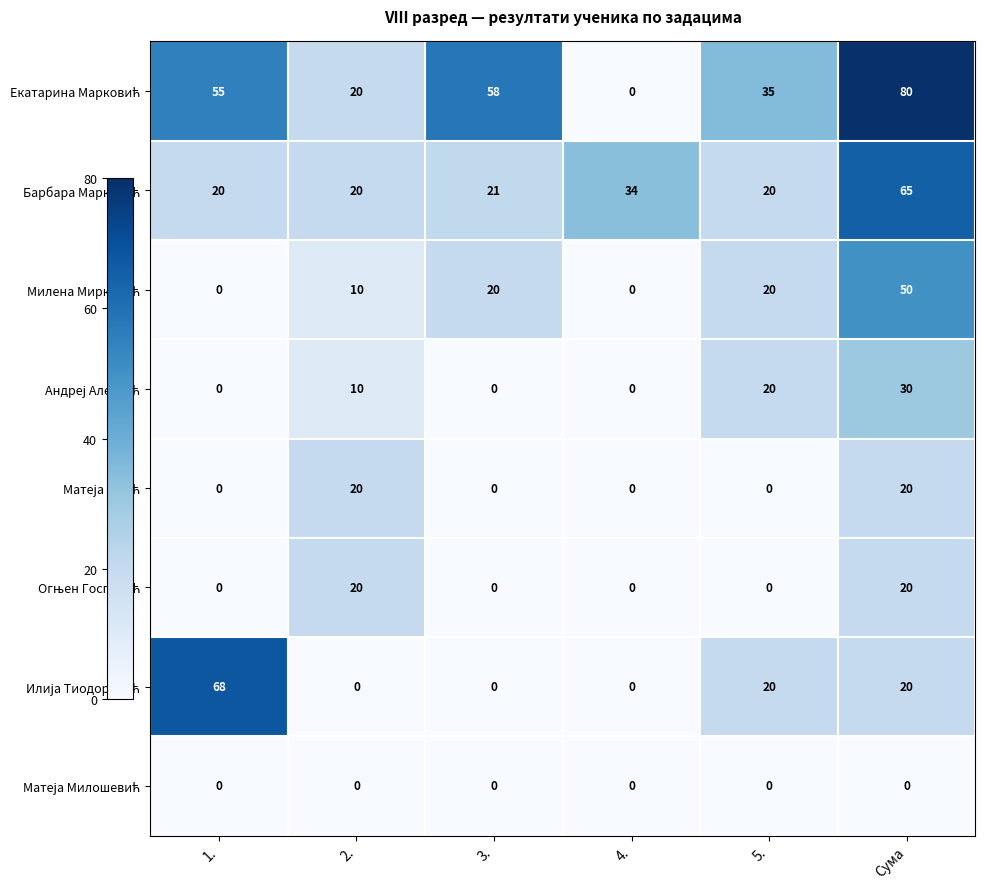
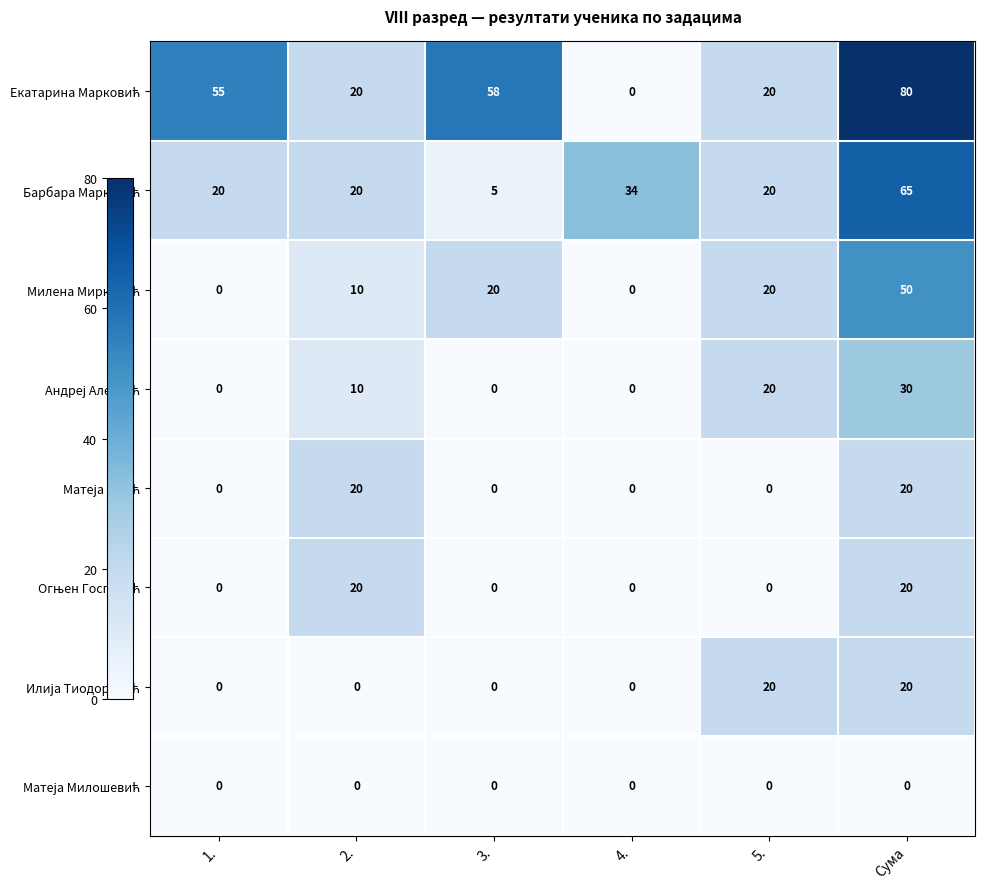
  {
    "Екатарина Марковић": {
      "1.": 55,
      "2.": 20,
      "3.": 58,
      "4.": 0,
-     "5.": 35,
+     "5.": 20,
      "Сума": 80
    },
    "Барбара Марковић": {
      "1.": 20,
      "2.": 20,
-     "3.": 21,
+     "3.": 5,
      "4.": 34,
      "5.": 20,
      "Сума": 65
    },
    "Милена Мирковић": {
      "1.": 0,
      "2.": 10,
      "3.": 20,
      "4.": 0,
      "5.": 20,
      "Сума": 50
    },
    "Илија Тиодоровић": {
-     "1.": 68,
+     "1.": 0,
      "2.": 0,
      "3.": 0,
      "4.": 0,
      "5.": 20,
      "Сума": 20
    },
    "Матеја Милошевић": {
      "1.": 0,
      "2.": 0,
      "3.": 0,
      "4.": 0,
      "5.": 0,
      "Сума": 0
    }
  }
